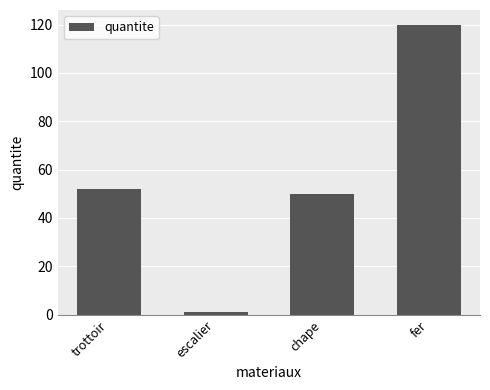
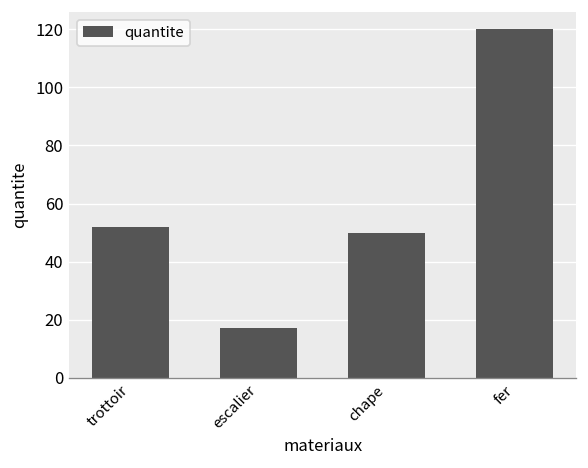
  {
    "trottoir": 52,
-   "escalier": 1,
+   "escalier": 17,
    "chape": 50,
    "fer": 120
  }
